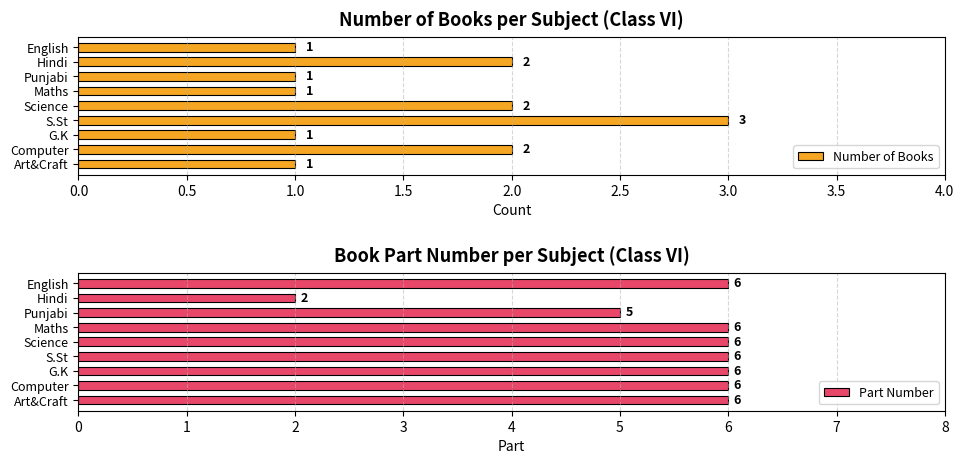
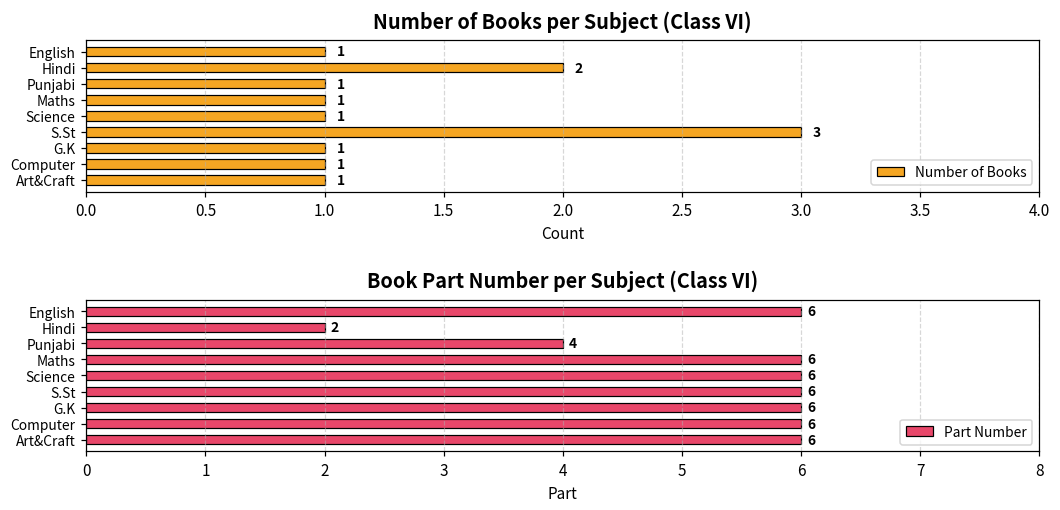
  {
    "Number of Books per Subject (Class VI)": {
      "English": 1,
      "Hindi": 2,
      "Punjabi": 1,
      "Maths": 1,
-     "Science": 2,
+     "Science": 1,
      "S.St": 3,
      "G.K": 1,
-     "Computer": 2,
+     "Computer": 1,
      "Art&Craft": 1
    },
    "Book Part Number per Subject (Class VI)": {
      "English": 6,
      "Hindi": 2,
-     "Punjabi": 5,
+     "Punjabi": 4,
      "Maths": 6,
      "Science": 6,
      "S.St": 6,
      "G.K": 6,
      "Computer": 6,
      "Art&Craft": 6
    }
  }
